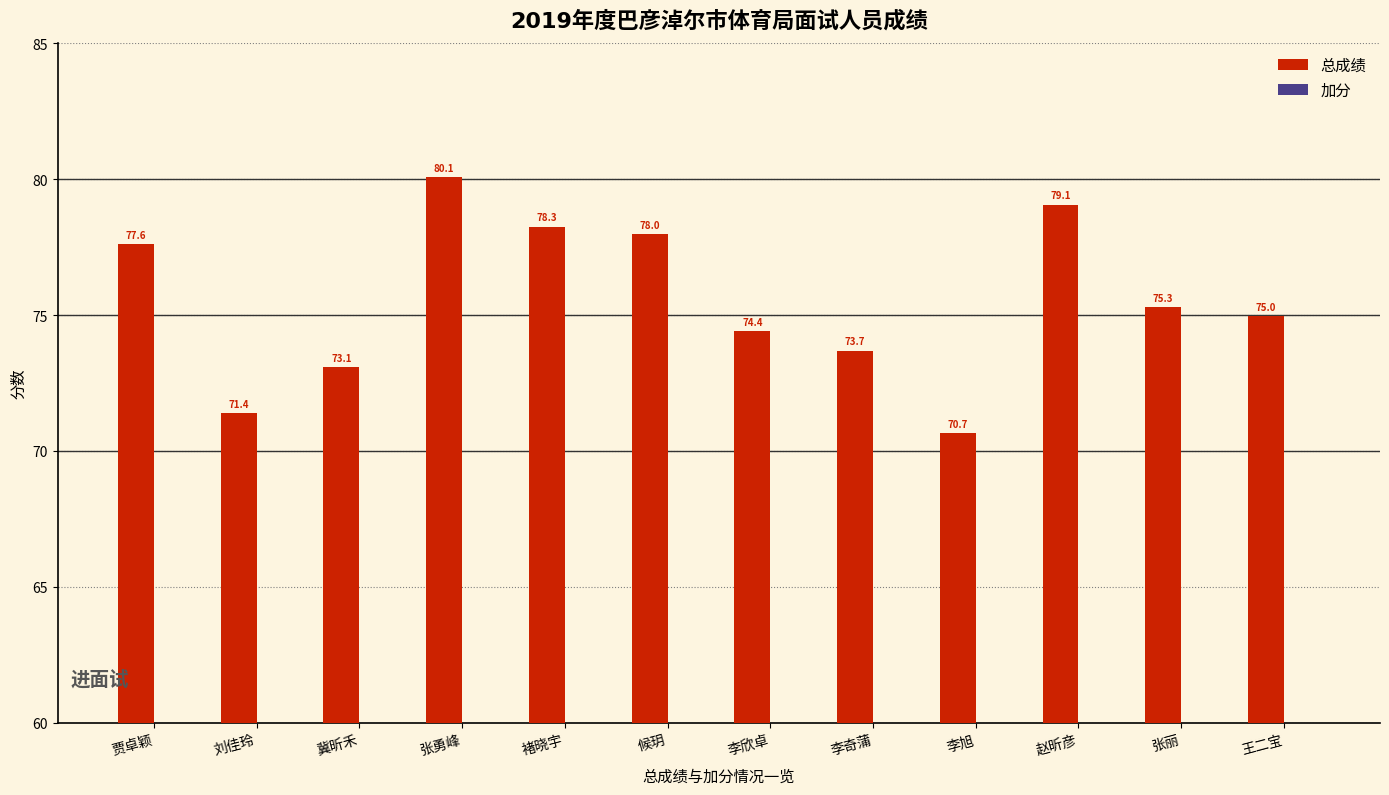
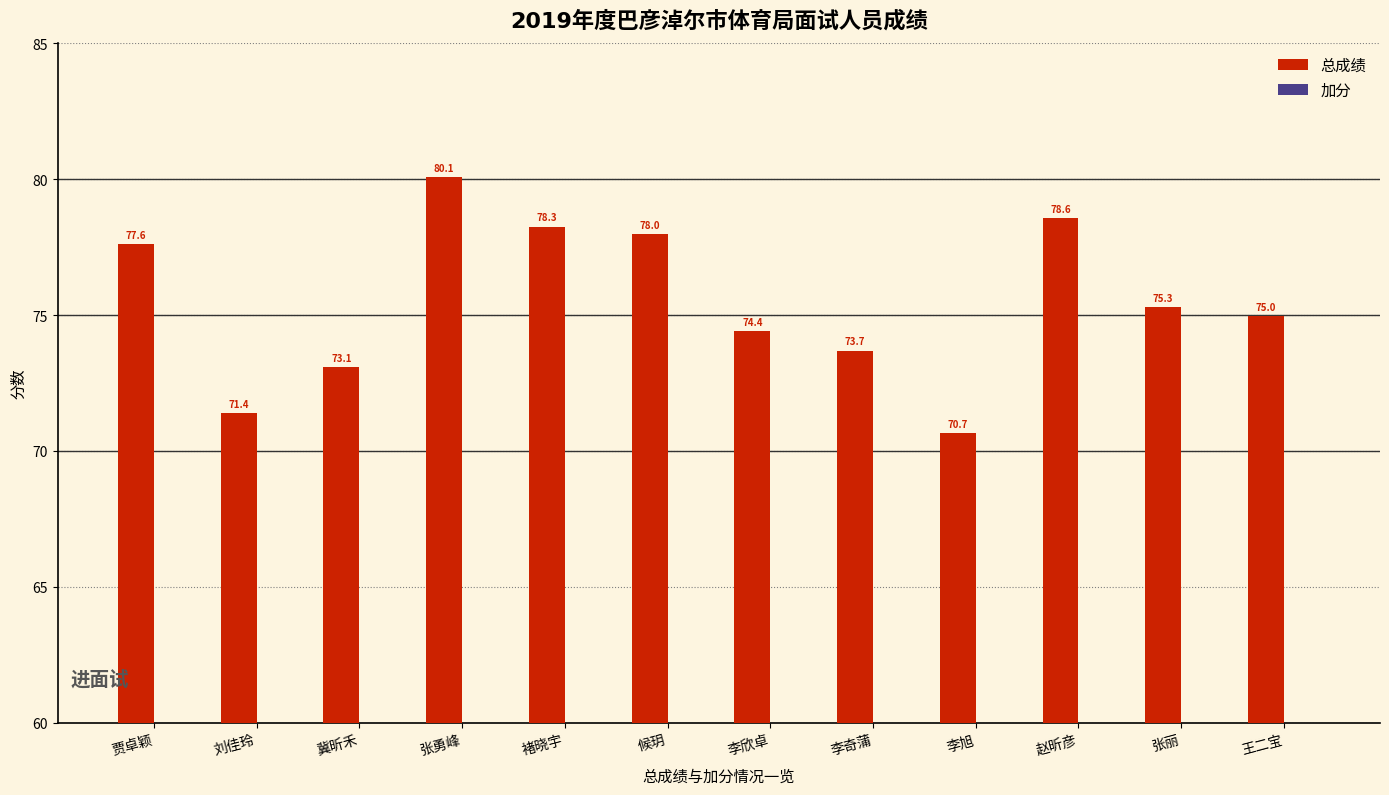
  {
    "总成绩": {
      "贾卓颖": 77.6,
      "刘佳玲": 71.4,
      "冀昕禾": 73.1,
      "张勇峰": 80.1,
      "褚晓宇": 78.3,
      "候玥": 78.0,
      "李欣卓": 74.4,
      "李奇蒲": 73.7,
      "李旭": 70.7,
-     "赵昕彦": 79.1,
+     "赵昕彦": 78.6,
      "张丽": 75.3,
      "王二宝": 75.0
    }
  }
